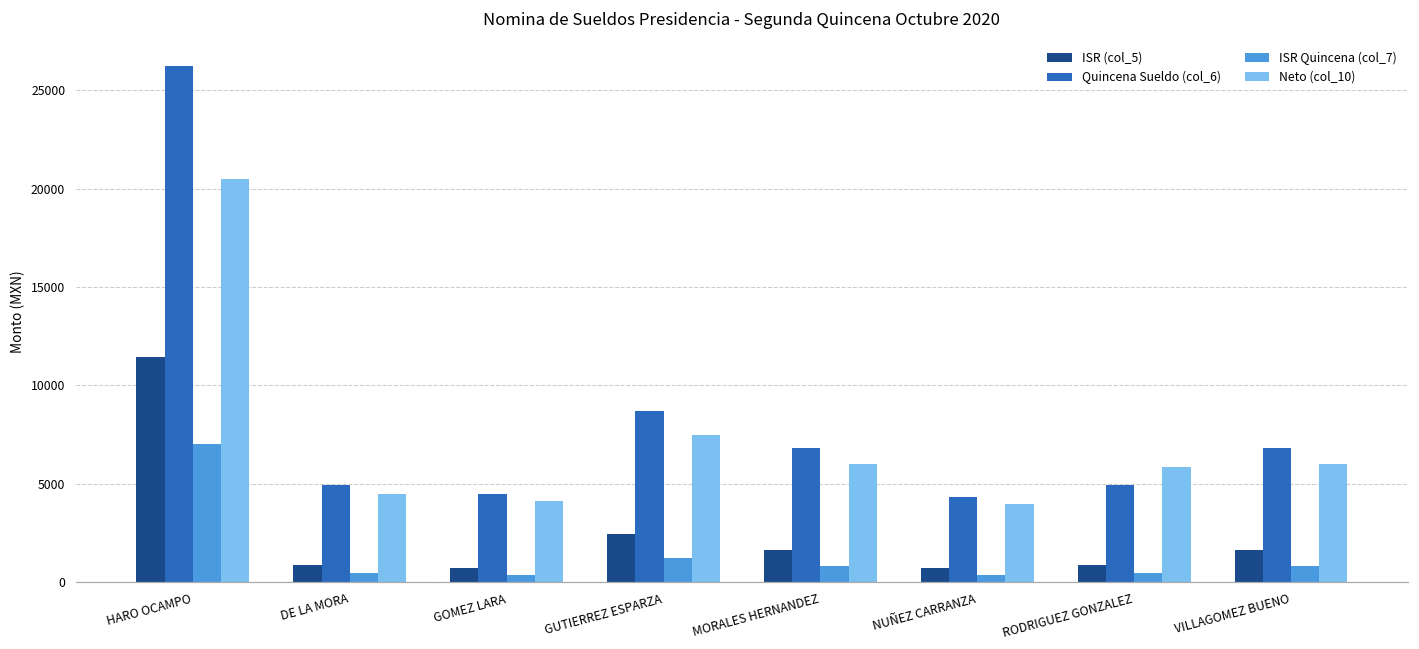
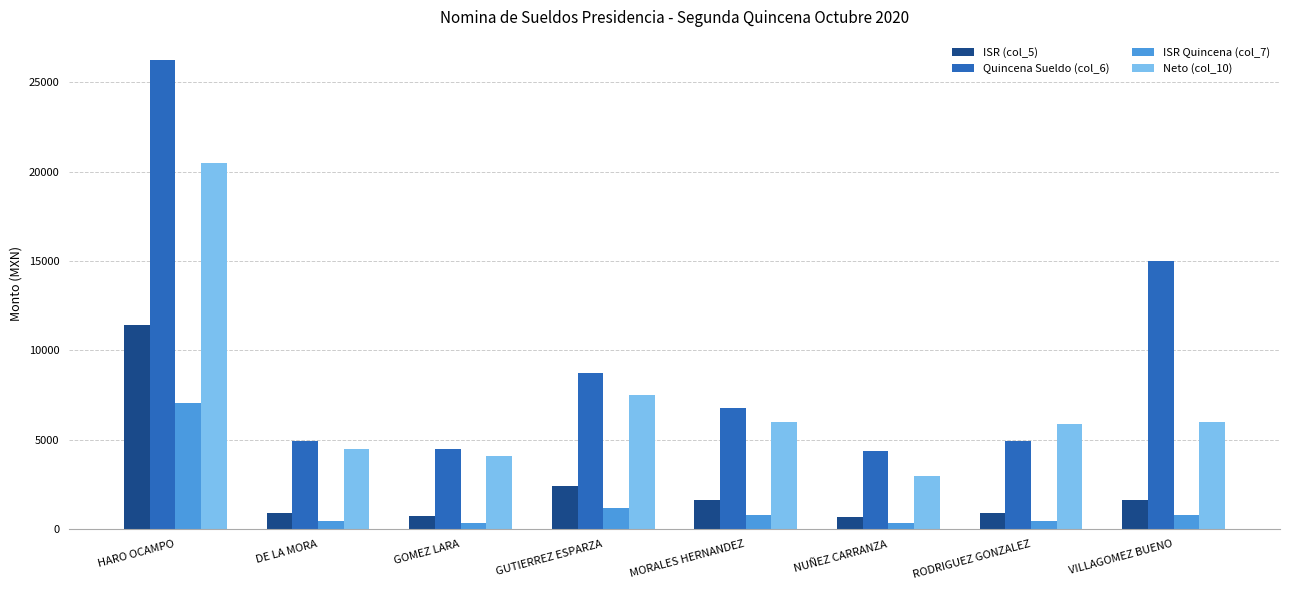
  {
    "ISR (col_5)": {
      "HARO OCAMPO": 11400,
      "DE LA MORA": 900,
      "GOMEZ LARA": 700,
      "GUTIERREZ ESPARZA": 2400,
      "MORALES HERNANDEZ": 1600,
      "NUÑEZ CARRANZA": 700,
      "RODRIGUEZ GONZALEZ": 900,
      "VILLAGOMEZ BUENO": 1600
    },
    "Quincena Sueldo (col_6)": {
      "HARO OCAMPO": 26200,
      "DE LA MORA": 4900,
      "GOMEZ LARA": 4500,
      "GUTIERREZ ESPARZA": 8700,
      "MORALES HERNANDEZ": 6800,
      "NUÑEZ CARRANZA": 4400,
      "RODRIGUEZ GONZALEZ": 4900,
-     "VILLAGOMEZ BUENO": 6800
+     "VILLAGOMEZ BUENO": 15000
    },
    "ISR Quincena (col_7)": {
      "HARO OCAMPO": 7000,
      "DE LA MORA": 400,
      "GOMEZ LARA": 400,
      "GUTIERREZ ESPARZA": 1200,
      "MORALES HERNANDEZ": 800,
      "NUÑEZ CARRANZA": 400,
      "RODRIGUEZ GONZALEZ": 400,
      "VILLAGOMEZ BUENO": 800
    },
    "Neto (col_10)": {
      "HARO OCAMPO": 20500,
      "DE LA MORA": 4500,
      "GOMEZ LARA": 4100,
      "GUTIERREZ ESPARZA": 7500,
      "MORALES HERNANDEZ": 6000,
-     "NUÑEZ CARRANZA": 4000,
+     "NUÑEZ CARRANZA": 3000,
      "RODRIGUEZ GONZALEZ": 5900,
      "VILLAGOMEZ BUENO": 6000
    }
  }
